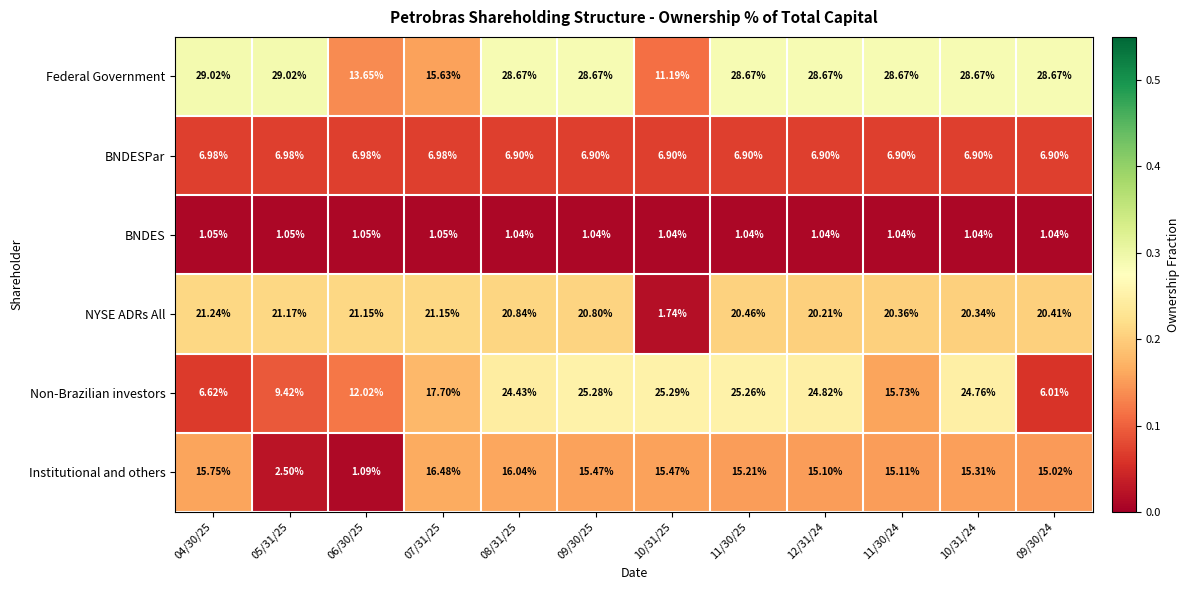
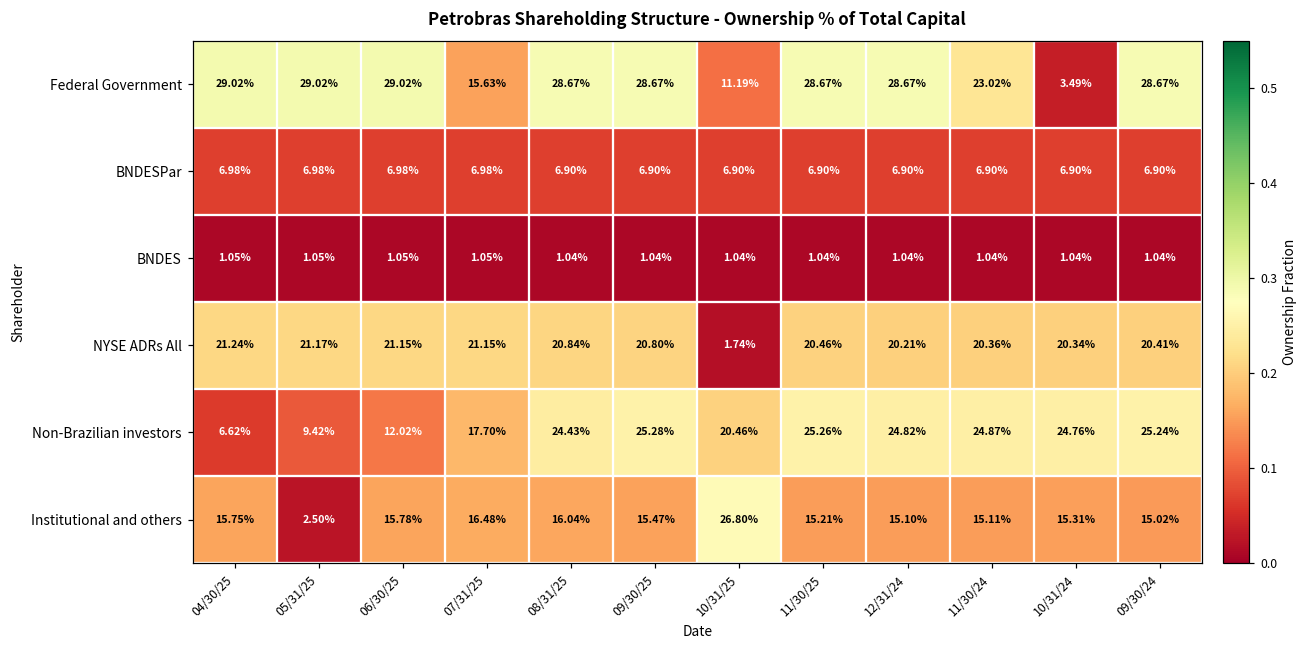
  {
    "Federal Government": {
      "04/30/25": "29.02%",
      "05/31/25": "29.02%",
-     "06/30/25": "13.65%",
+     "06/30/25": "29.02%",
      "07/31/25": "15.63%",
      "08/31/25": "28.67%",
      "09/30/25": "28.67%",
      "10/31/25": "11.19%",
      "11/30/25": "28.67%",
      "12/31/24": "28.67%",
-     "11/30/24": "28.67%",
-     "10/31/24": "28.67%",
+     "11/30/24": "23.02%",
+     "10/31/24": "3.49%",
      "09/30/24": "28.67%"
    },
    "BNDESPar": {
      "04/30/25": "6.98%",
      "05/31/25": "6.98%",
      "06/30/25": "6.98%",
      "07/31/25": "6.98%",
      "08/31/25": "6.90%",
      "09/30/25": "6.90%",
      "10/31/25": "6.90%",
      "11/30/25": "6.90%",
      "12/31/24": "6.90%",
      "11/30/24": "6.90%",
      "10/31/24": "6.90%",
      "09/30/24": "6.90%"
    },
    "BNDES": {
      "04/30/25": "1.05%",
      "05/31/25": "1.05%",
      "06/30/25": "1.05%",
      "07/31/25": "1.05%",
      "08/31/25": "1.04%",
      "09/30/25": "1.04%",
      "10/31/25": "1.04%",
      "11/30/25": "1.04%",
      "12/31/24": "1.04%",
      "11/30/24": "1.04%",
      "10/31/24": "1.04%",
      "09/30/24": "1.04%"
    },
    "NYSE ADRs All": {
      "04/30/25": "21.24%",
      "05/31/25": "21.17%",
      "06/30/25": "21.15%",
      "07/31/25": "21.15%",
      "08/31/25": "20.84%",
      "09/30/25": "20.80%",
      "10/31/25": "1.74%",
      "11/30/25": "20.46%",
      "12/31/24": "20.21%",
      "11/30/24": "20.36%",
      "10/31/24": "20.34%",
      "09/30/24": "20.41%"
    },
    "Non-Brazilian investors": {
      "04/30/25": "6.62%",
      "05/31/25": "9.42%",
      "06/30/25": "12.02%",
      "07/31/25": "17.70%",
      "08/31/25": "24.43%",
      "09/30/25": "25.28%",
-     "10/31/25": "25.29%",
+     "10/31/25": "20.46%",
      "11/30/25": "25.26%",
      "12/31/24": "24.82%",
-     "11/30/24": "15.73%",
+     "11/30/24": "24.87%",
      "10/31/24": "24.76%",
-     "09/30/24": "6.01%"
+     "09/30/24": "25.24%"
    },
    "Institutional and others": {
      "04/30/25": "15.75%",
      "05/31/25": "2.50%",
-     "06/30/25": "1.09%",
+     "06/30/25": "15.78%",
      "07/31/25": "16.48%",
      "08/31/25": "16.04%",
      "09/30/25": "15.47%",
-     "10/31/25": "15.47%",
+     "10/31/25": "26.80%",
      "11/30/25": "15.21%",
      "12/31/24": "15.10%",
      "11/30/24": "15.11%",
      "10/31/24": "15.31%",
      "09/30/24": "15.02%"
    }
  }
